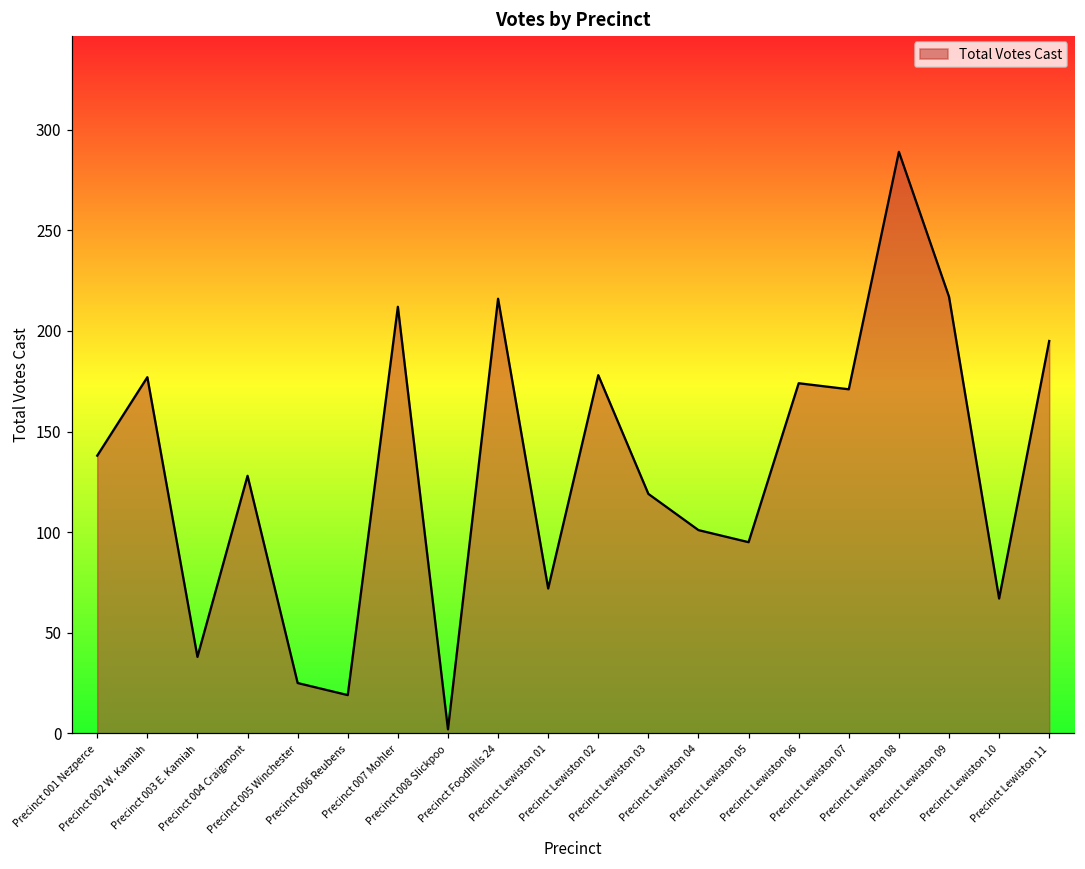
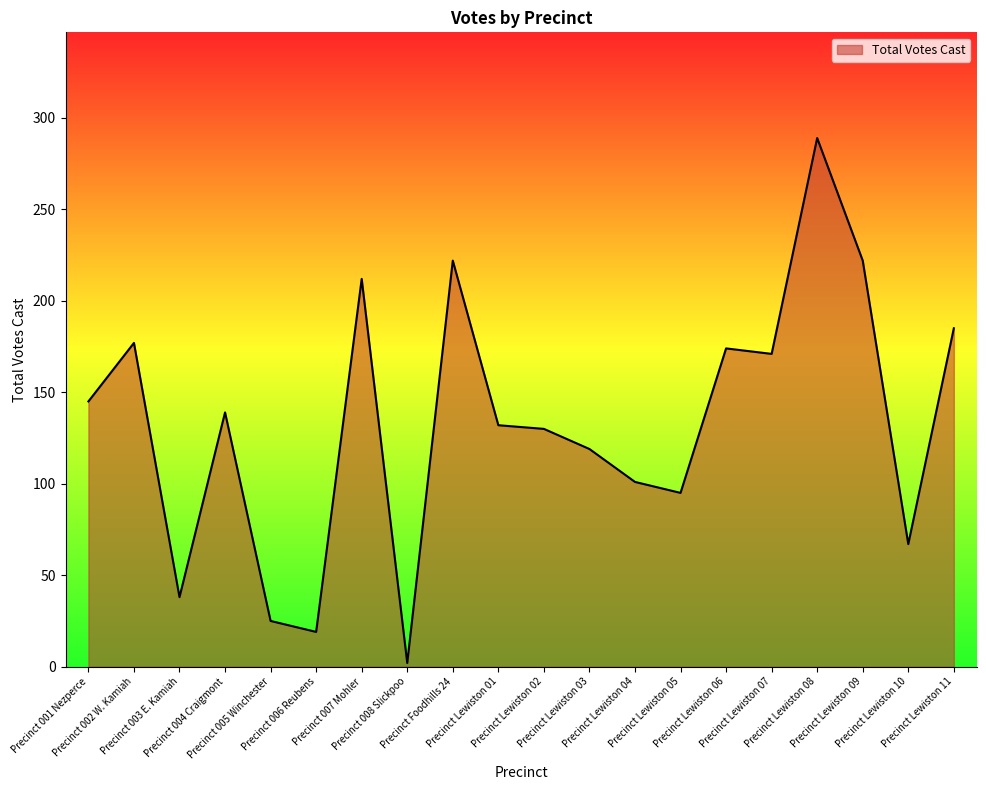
  {
-   "Precinct 001 Nezperce": 138,
+   "Precinct 001 Nezperce": 145,
    "Precinct 002 W. Kamiah": 177,
    "Precinct 003 E. Kamiah": 38,
-   "Precinct 004 Craigmont": 128,
+   "Precinct 004 Craigmont": 139,
    "Precinct 005 Winchester": 25,
    "Precinct 006 Reubens": 19,
    "Precinct 007 Mohler": 212,
    "Precinct 008 Slickpoo": 2,
-   "Precinct Foodhills 24": 216,
-   "Precinct Lewiston 01": 72,
-   "Precinct Lewiston 02": 178,
+   "Precinct Foodhills 24": 222,
+   "Precinct Lewiston 01": 132,
+   "Precinct Lewiston 02": 130,
    "Precinct Lewiston 03": 119,
    "Precinct Lewiston 04": 101,
    "Precinct Lewiston 05": 95,
    "Precinct Lewiston 06": 174,
    "Precinct Lewiston 07": 171,
    "Precinct Lewiston 08": 289,
-   "Precinct Lewiston 09": 217,
+   "Precinct Lewiston 09": 222,
    "Precinct Lewiston 10": 67,
-   "Precinct Lewiston 11": 195
+   "Precinct Lewiston 11": 185
  }
